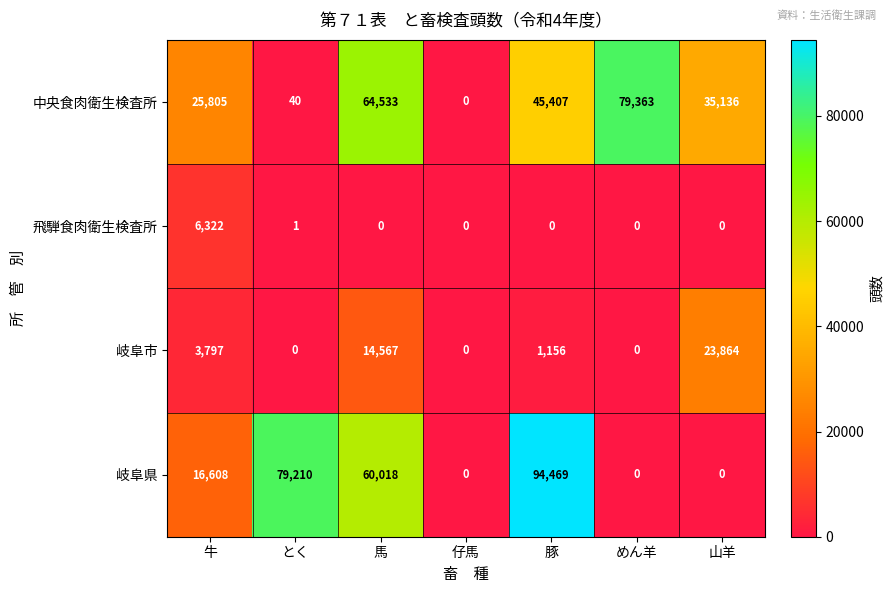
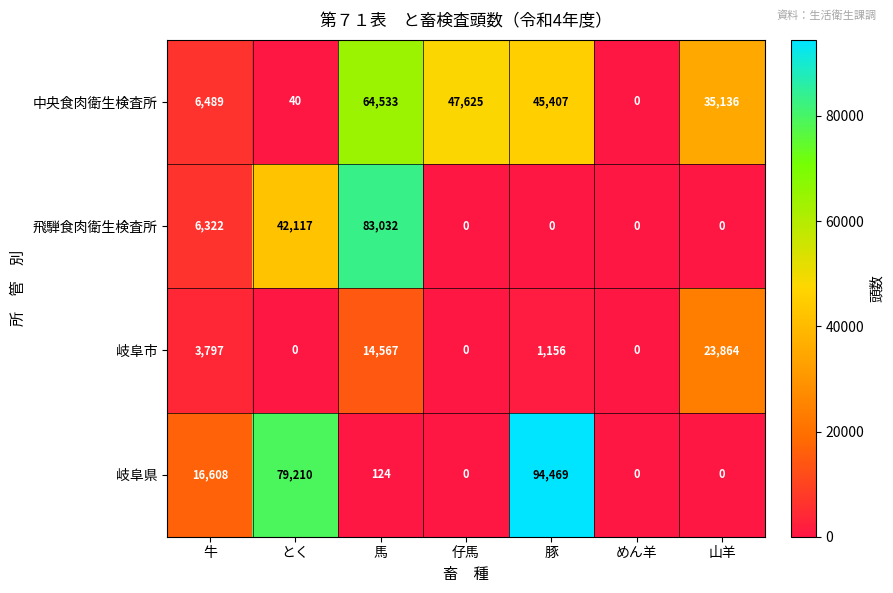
  {
    "中央食肉衛生検査所": {
-     "牛": "25,805",
+     "牛": "6,489",
      "とく": "40",
      "馬": "64,533",
-     "仔馬": "0",
+     "仔馬": "47,625",
      "豚": "45,407",
-     "めん羊": "79,363",
+     "めん羊": "0",
      "山羊": "35,136"
    },
    "飛騨食肉衛生検査所": {
      "牛": "6,322",
-     "とく": "1",
-     "馬": "0",
+     "とく": "42,117",
+     "馬": "83,032",
      "仔馬": "0",
      "豚": "0",
      "めん羊": "0",
      "山羊": "0"
    },
    "岐阜市": {
      "牛": "3,797",
      "とく": "0",
      "馬": "14,567",
      "仔馬": "0",
      "豚": "1,156",
      "めん羊": "0",
      "山羊": "23,864"
    },
    "岐阜県": {
      "牛": "16,608",
      "とく": "79,210",
-     "馬": "60,018",
+     "馬": "124",
      "仔馬": "0",
      "豚": "94,469",
      "めん羊": "0",
      "山羊": "0"
    }
  }
